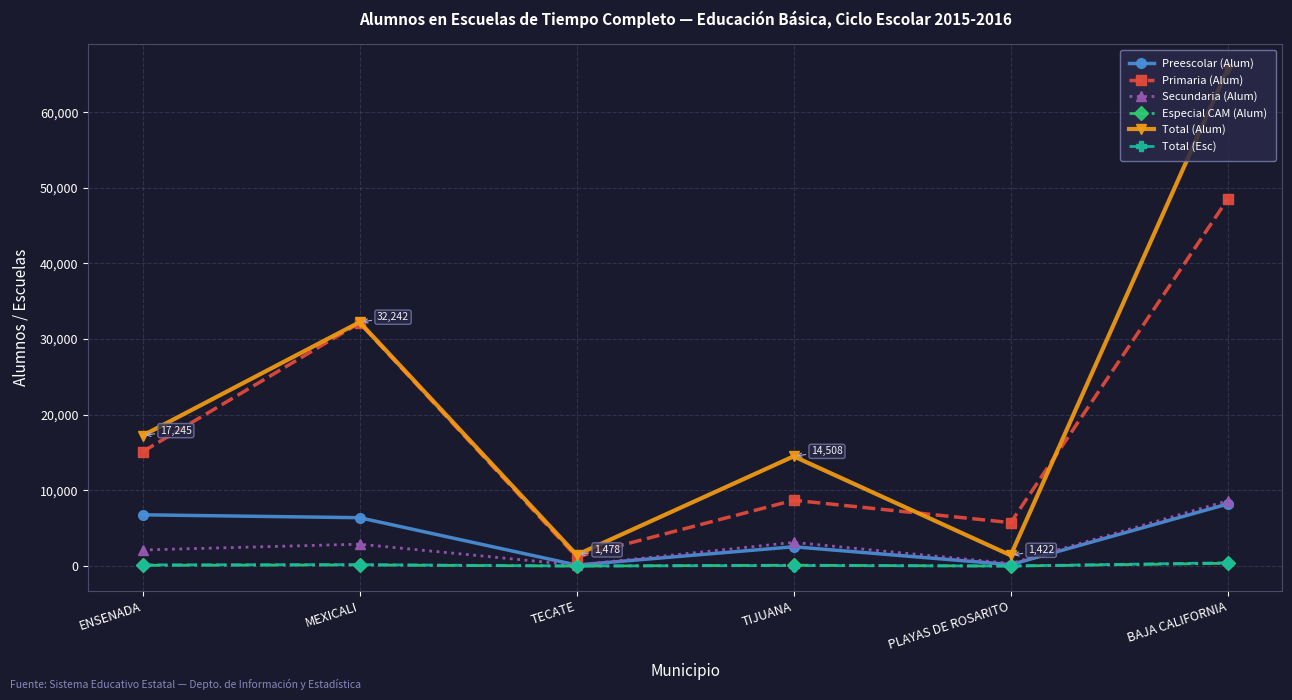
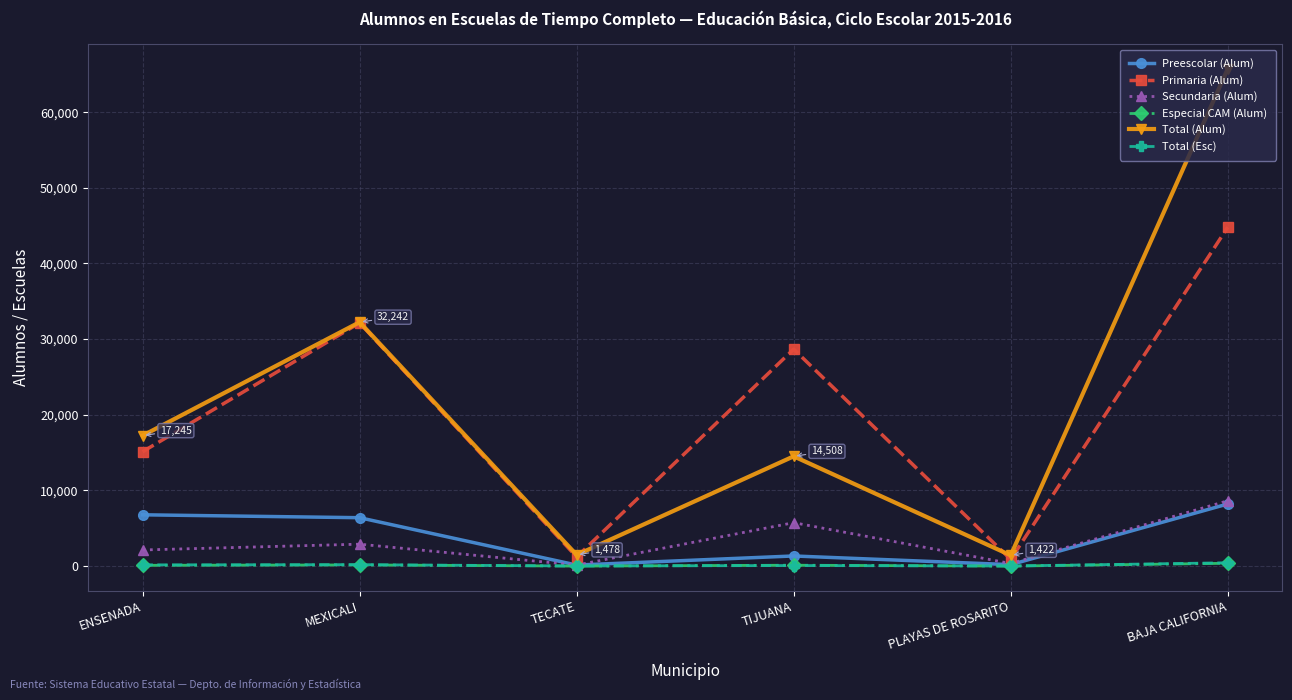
  {
    "Preescolar (Alum)": {
      "ENSENADA": "7,000",
      "MEXICALI": "6,000",
-     "TIJUANA": "3,000",
+     "TIJUANA": "1,000",
      "BAJA CALIFORNIA": "8,000"
    },
    "Primaria (Alum)": {
      "ENSENADA": "15,000",
-     "TIJUANA": "9,000",
-     "PLAYAS DE ROSARITO": "6,000",
-     "BAJA CALIFORNIA": "49,000"
+     "TIJUANA": "29,000",
+     "PLAYAS DE ROSARITO": "1,000",
+     "BAJA CALIFORNIA": "45,000"
    },
    "Secundaria (Alum)": {
      "ENSENADA": "2,000",
      "MEXICALI": "3,000",
-     "TIJUANA": "3,000",
+     "TIJUANA": "6,000",
      "BAJA CALIFORNIA": "9,000"
    }
  }
